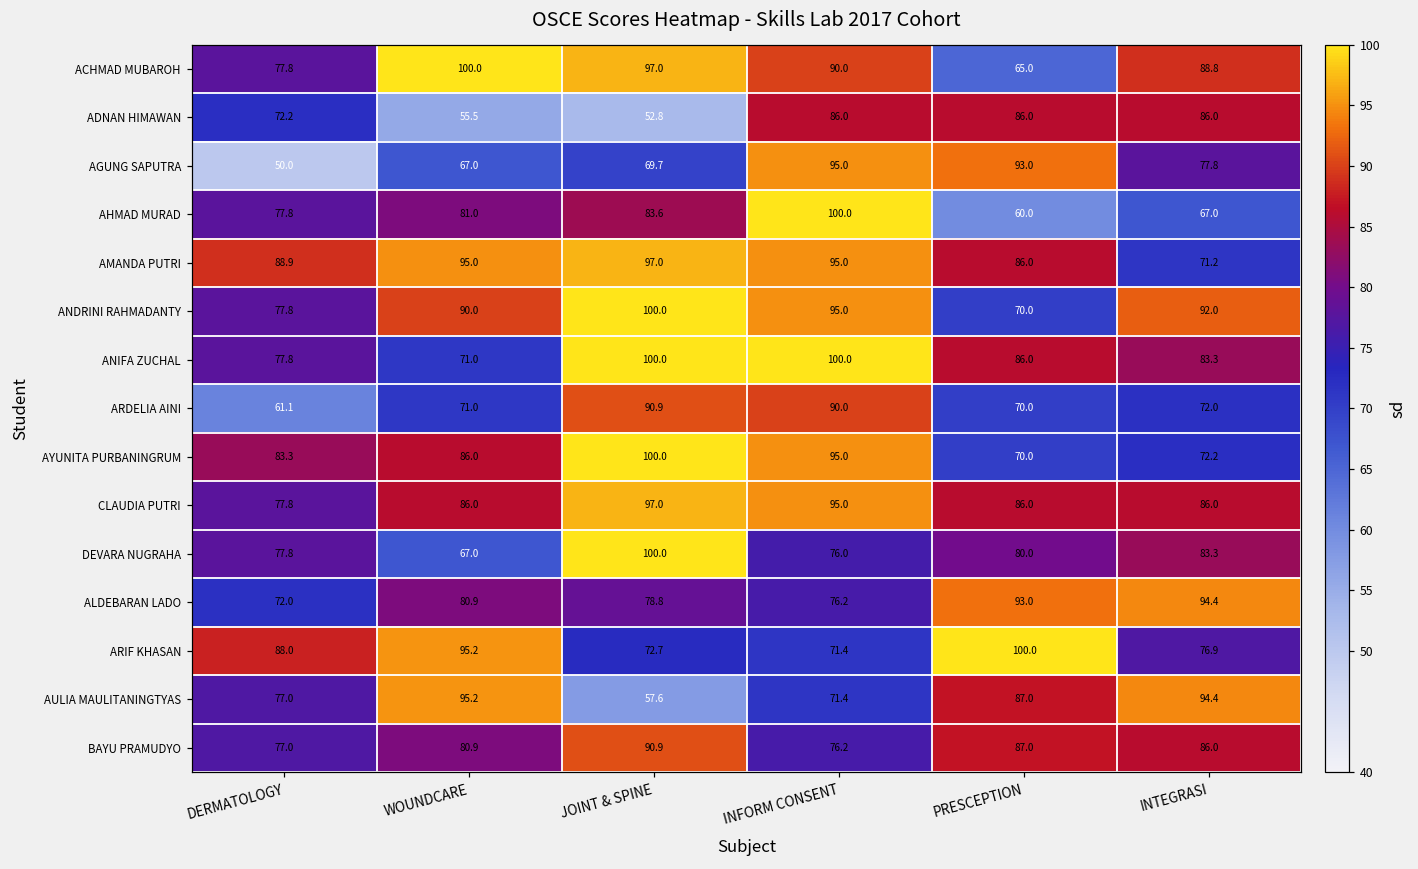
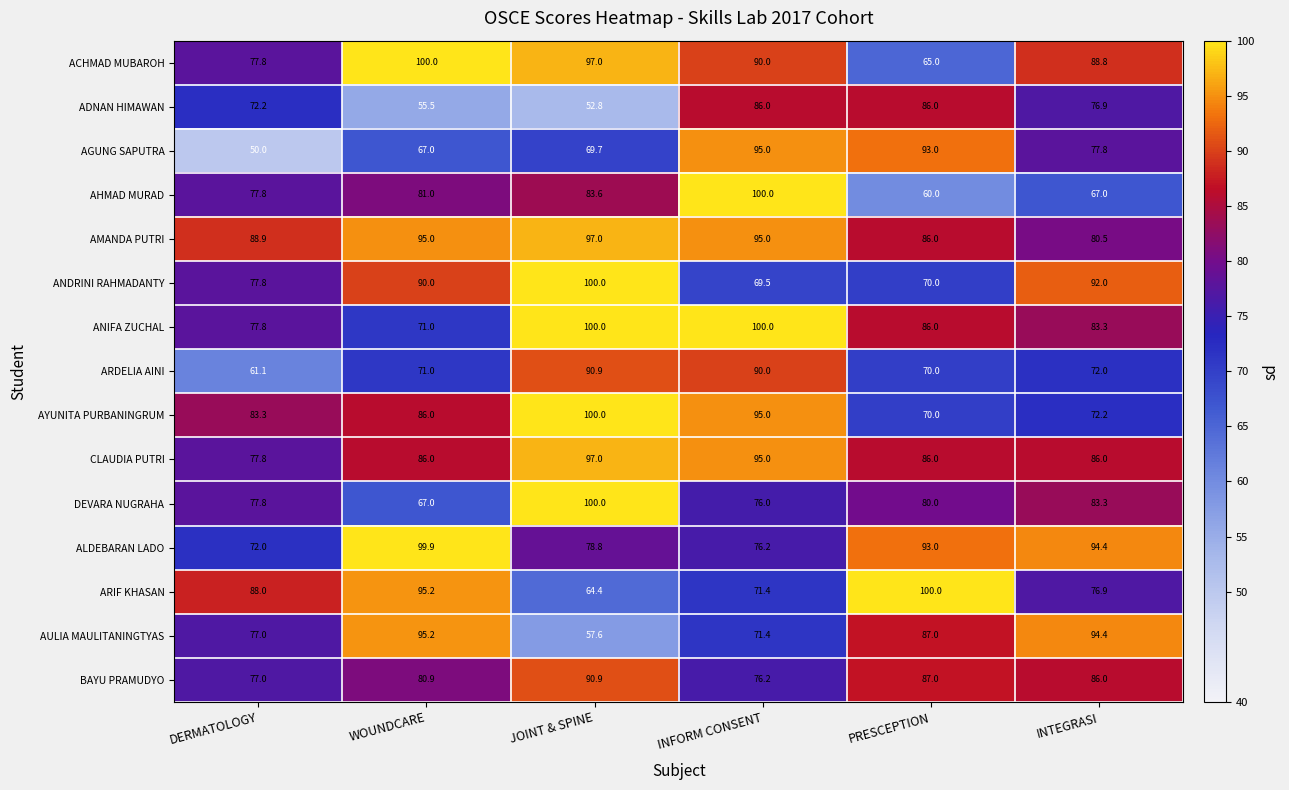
  {
    "ACHMAD MUBAROH": {
      "DERMATOLOGY": 77.8,
      "WOUNDCARE": 100.0,
      "JOINT & SPINE": 97.0,
      "INFORM CONSENT": 90.0,
      "PRESCEPTION": 65.0,
      "INTEGRASI": 88.8
    },
    "ADNAN HIMAWAN": {
      "DERMATOLOGY": 72.2,
      "WOUNDCARE": 55.5,
      "JOINT & SPINE": 52.8,
      "INFORM CONSENT": 86.0,
      "PRESCEPTION": 86.0,
-     "INTEGRASI": 86.0
+     "INTEGRASI": 76.9
    },
    "AGUNG SAPUTRA": {
      "DERMATOLOGY": 50.0,
      "WOUNDCARE": 67.0,
      "JOINT & SPINE": 69.7,
      "INFORM CONSENT": 95.0,
      "PRESCEPTION": 93.0,
      "INTEGRASI": 77.8
    },
    "AHMAD MURAD": {
      "DERMATOLOGY": 77.8,
      "WOUNDCARE": 81.0,
      "JOINT & SPINE": 83.6,
      "INFORM CONSENT": 100.0,
      "PRESCEPTION": 60.0,
      "INTEGRASI": 67.0
    },
    "AMANDA PUTRI": {
      "DERMATOLOGY": 88.9,
      "WOUNDCARE": 95.0,
      "JOINT & SPINE": 97.0,
      "INFORM CONSENT": 95.0,
      "PRESCEPTION": 86.0,
-     "INTEGRASI": 71.2
+     "INTEGRASI": 80.5
    },
    "ANDRINI RAHMADANTY": {
      "DERMATOLOGY": 77.8,
      "WOUNDCARE": 90.0,
      "JOINT & SPINE": 100.0,
-     "INFORM CONSENT": 95.0,
+     "INFORM CONSENT": 69.5,
      "PRESCEPTION": 70.0,
      "INTEGRASI": 92.0
    },
    "ANIFA ZUCHAL": {
      "DERMATOLOGY": 77.8,
      "WOUNDCARE": 71.0,
      "JOINT & SPINE": 100.0,
      "INFORM CONSENT": 100.0,
      "PRESCEPTION": 86.0,
      "INTEGRASI": 83.3
    },
    "ARDELIA AINI": {
      "DERMATOLOGY": 61.1,
      "WOUNDCARE": 71.0,
      "JOINT & SPINE": 90.9,
      "INFORM CONSENT": 90.0,
      "PRESCEPTION": 70.0,
      "INTEGRASI": 72.0
    },
    "AYUNITA PURBANINGRUM": {
      "DERMATOLOGY": 83.3,
      "WOUNDCARE": 86.0,
      "JOINT & SPINE": 100.0,
      "INFORM CONSENT": 95.0,
      "PRESCEPTION": 70.0,
      "INTEGRASI": 72.2
    },
    "CLAUDIA PUTRI": {
      "DERMATOLOGY": 77.8,
      "WOUNDCARE": 86.0,
      "JOINT & SPINE": 97.0,
      "INFORM CONSENT": 95.0,
      "PRESCEPTION": 86.0,
      "INTEGRASI": 86.0
    },
    "DEVARA NUGRAHA": {
      "DERMATOLOGY": 77.8,
      "WOUNDCARE": 67.0,
      "JOINT & SPINE": 100.0,
      "INFORM CONSENT": 76.0,
      "PRESCEPTION": 80.0,
      "INTEGRASI": 83.3
    },
    "ALDEBARAN LADO": {
      "DERMATOLOGY": 72.0,
-     "WOUNDCARE": 80.9,
+     "WOUNDCARE": 99.9,
      "JOINT & SPINE": 78.8,
      "INFORM CONSENT": 76.2,
      "PRESCEPTION": 93.0,
      "INTEGRASI": 94.4
    },
    "ARIF KHASAN": {
      "DERMATOLOGY": 88.0,
      "WOUNDCARE": 95.2,
-     "JOINT & SPINE": 72.7,
+     "JOINT & SPINE": 64.4,
      "INFORM CONSENT": 71.4,
      "PRESCEPTION": 100.0,
      "INTEGRASI": 76.9
    },
    "AULIA MAULITANINGTYAS": {
      "DERMATOLOGY": 77.0,
      "WOUNDCARE": 95.2,
      "JOINT & SPINE": 57.6,
      "INFORM CONSENT": 71.4,
      "PRESCEPTION": 87.0,
      "INTEGRASI": 94.4
    },
    "BAYU PRAMUDYO": {
      "DERMATOLOGY": 77.0,
      "WOUNDCARE": 80.9,
      "JOINT & SPINE": 90.9,
      "INFORM CONSENT": 76.2,
      "PRESCEPTION": 87.0,
      "INTEGRASI": 86.0
    }
  }
